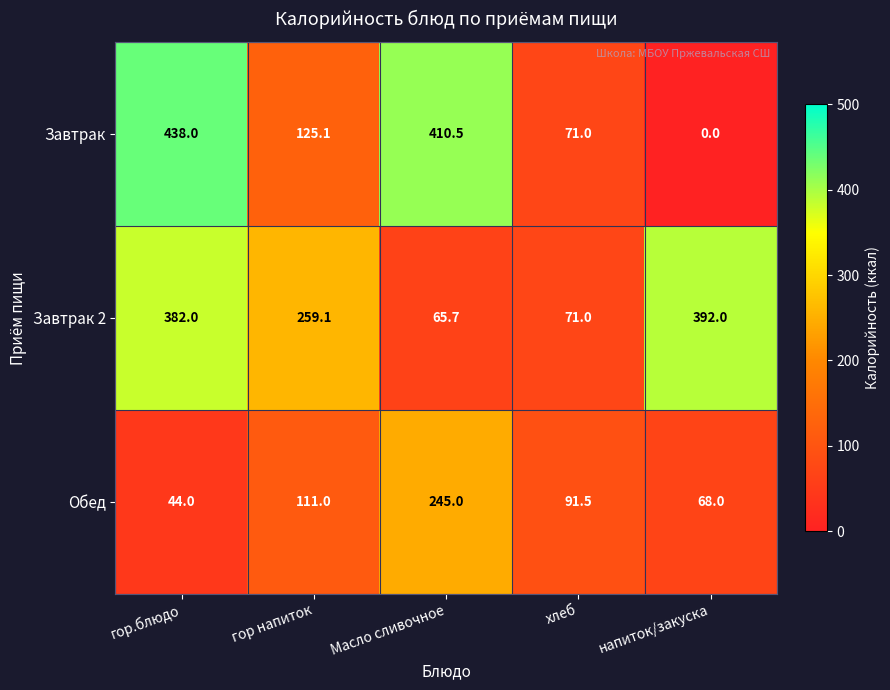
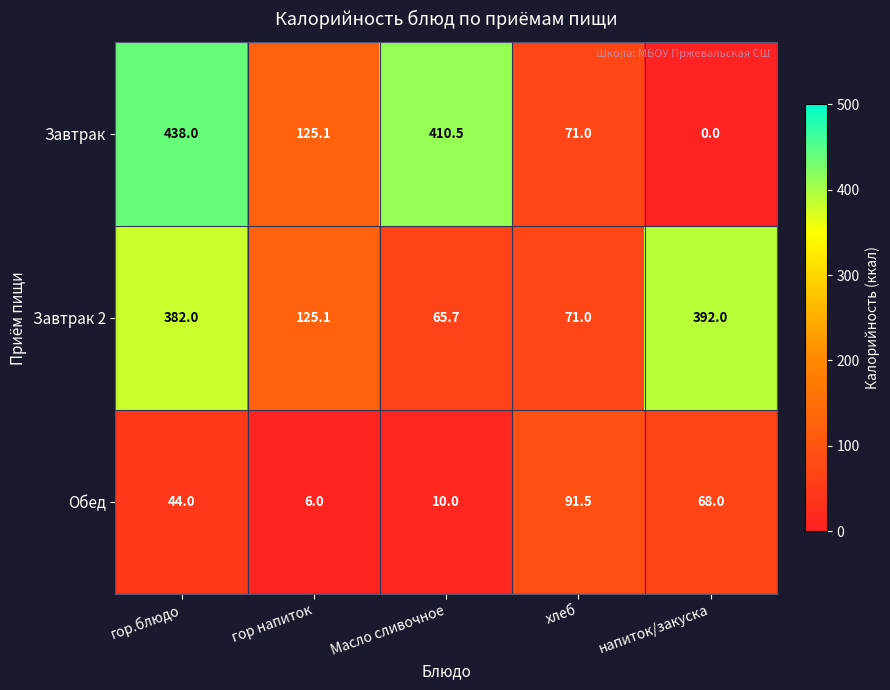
  {
    "Завтрак": {
      "гор.блюдо": 438.0,
      "гор напиток": 125.1,
      "Масло сливочное": 410.5,
      "хлеб": 71.0
    },
    "Завтрак 2": {
      "гор.блюдо": 382.0,
-     "гор напиток": 259.1,
+     "гор напиток": 125.1,
      "Масло сливочное": 65.7,
      "хлеб": 71.0,
      "напиток/закуска": 392.0
    },
    "Обед": {
      "гор.блюдо": 44.0,
-     "гор напиток": 111.0,
-     "Масло сливочное": 245.0,
+     "гор напиток": 6.0,
+     "Масло сливочное": 10.0,
      "хлеб": 91.5,
      "напиток/закуска": 68.0
    }
  }
